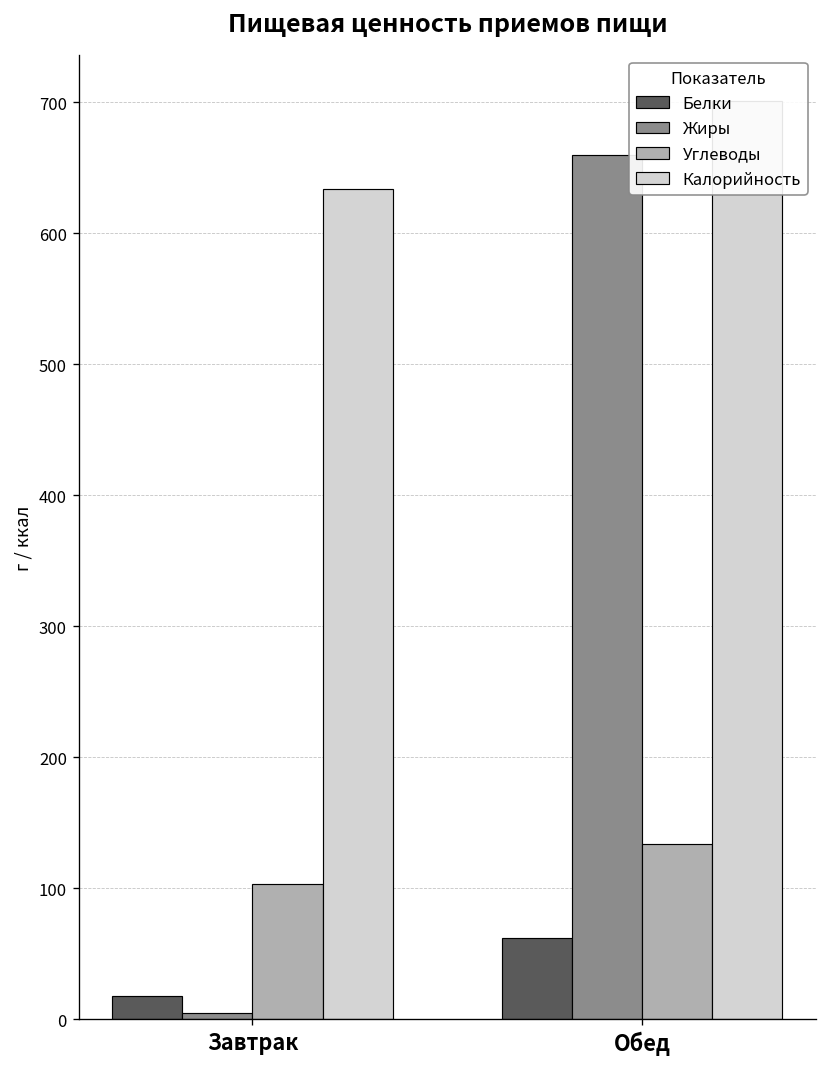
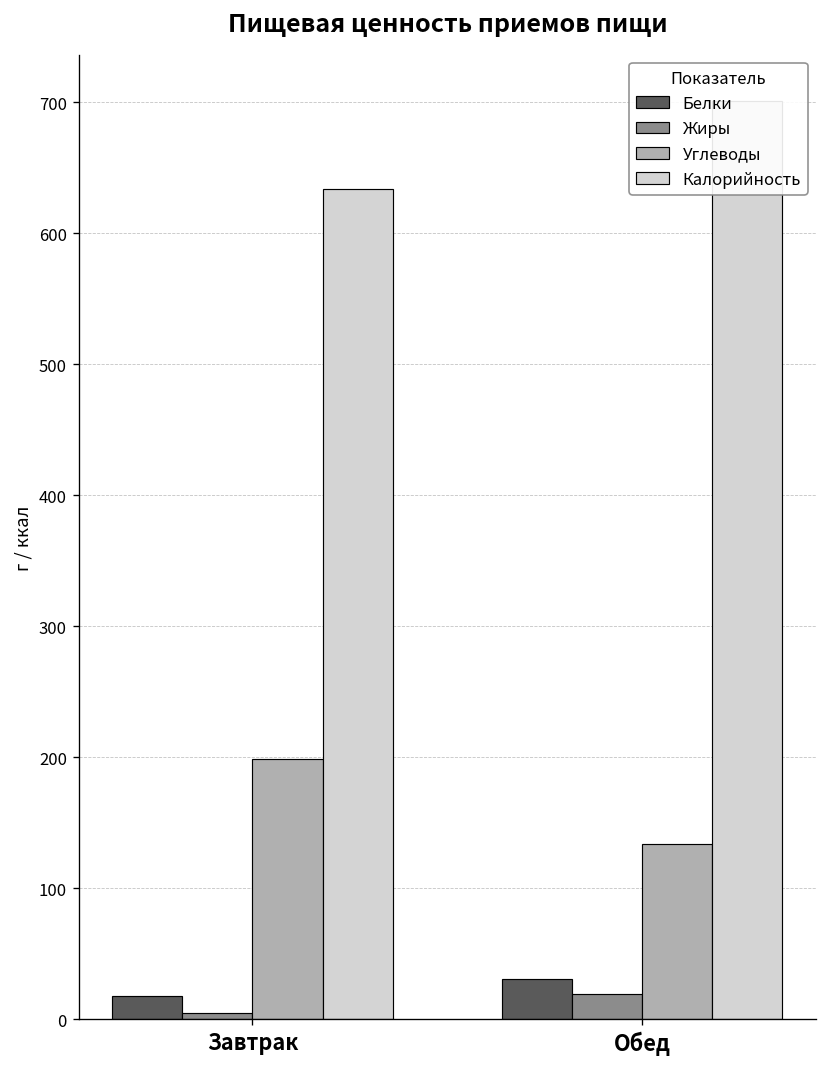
  {
    "Белки": {
      "Завтрак": 18,
-     "Обед": 62
+     "Обед": 31
    },
    "Жиры": {
      "Завтрак": 5,
-     "Обед": 659
+     "Обед": 19
    },
    "Углеводы": {
-     "Завтрак": 103,
+     "Завтрак": 199,
      "Обед": 133
    },
    "Калорийность": {
      "Завтрак": 633
    }
  }
